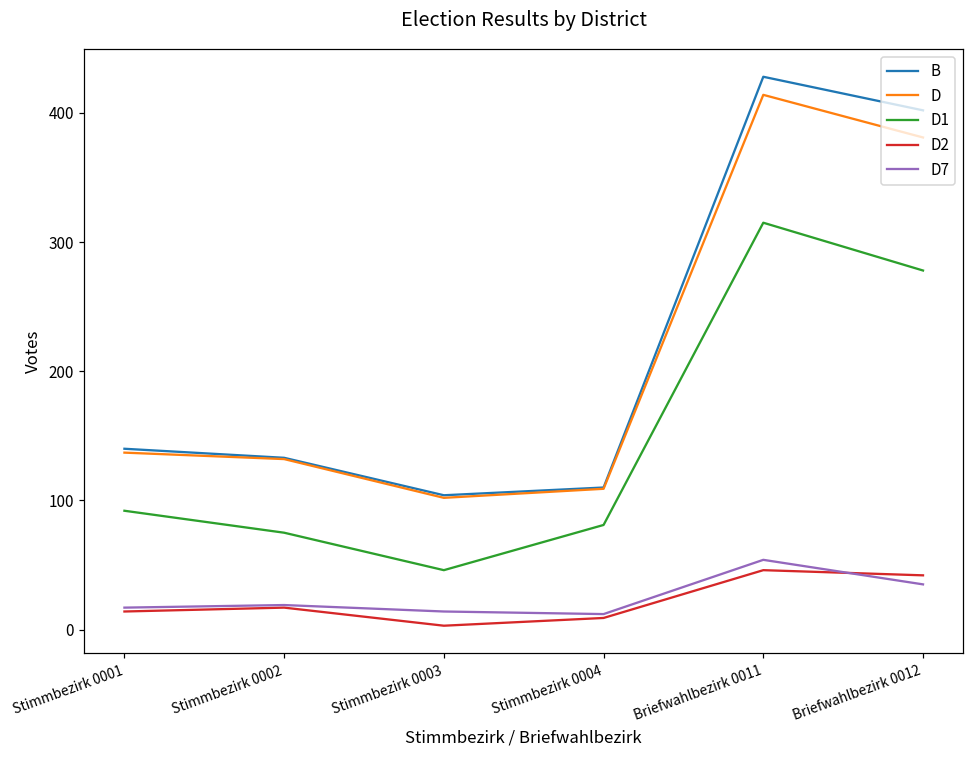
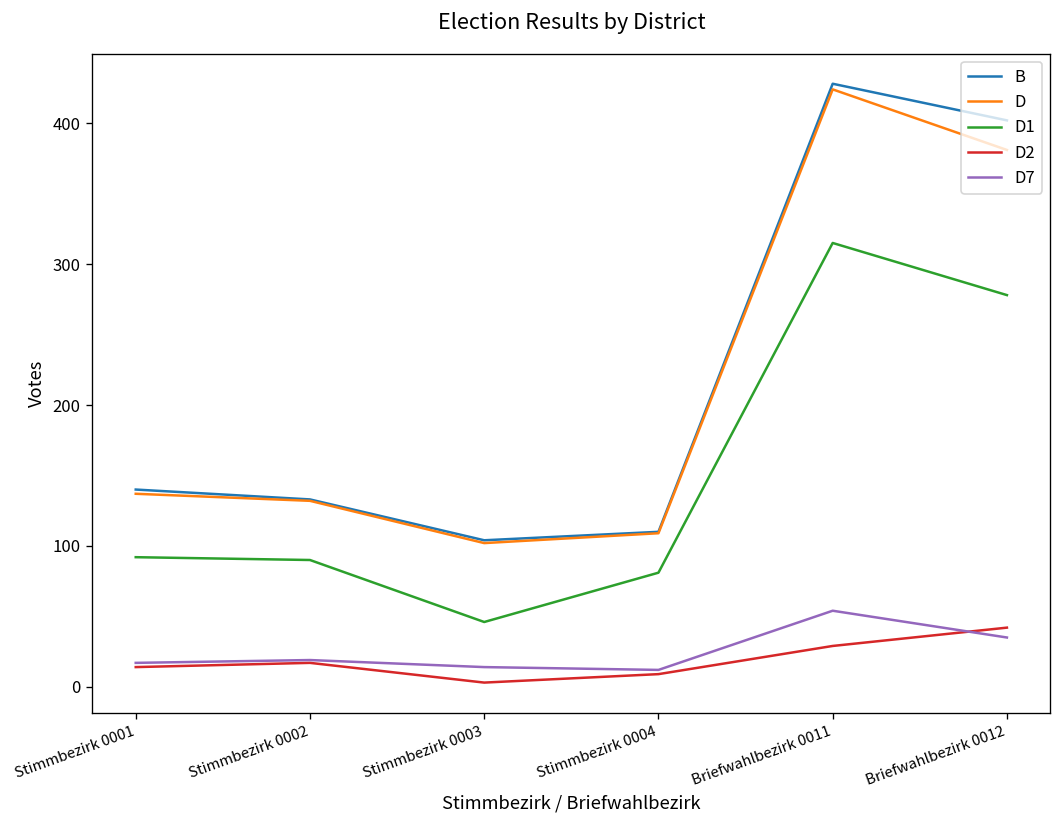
  {
    "B": {
      "Stimmbezirk 0001": 140,
      "Briefwahlbezirk 0011": 428
    },
    "D": {
      "Stimmbezirk 0001": 137,
-     "Briefwahlbezirk 0011": 414
+     "Briefwahlbezirk 0011": 424
    },
    "D1": {
      "Stimmbezirk 0001": 92,
-     "Stimmbezirk 0002": 75,
+     "Stimmbezirk 0002": 90,
      "Stimmbezirk 0003": 46,
      "Stimmbezirk 0004": 81,
      "Briefwahlbezirk 0011": 315,
      "Briefwahlbezirk 0012": 278
    },
    "D2": {
      "Stimmbezirk 0001": 14,
      "Stimmbezirk 0003": 3,
      "Stimmbezirk 0004": 9,
-     "Briefwahlbezirk 0011": 46,
+     "Briefwahlbezirk 0011": 29,
      "Briefwahlbezirk 0012": 42
    },
    "D7": {
      "Stimmbezirk 0001": 17,
      "Stimmbezirk 0003": 14,
      "Stimmbezirk 0004": 12,
      "Briefwahlbezirk 0011": 54,
      "Briefwahlbezirk 0012": 35
    }
  }
